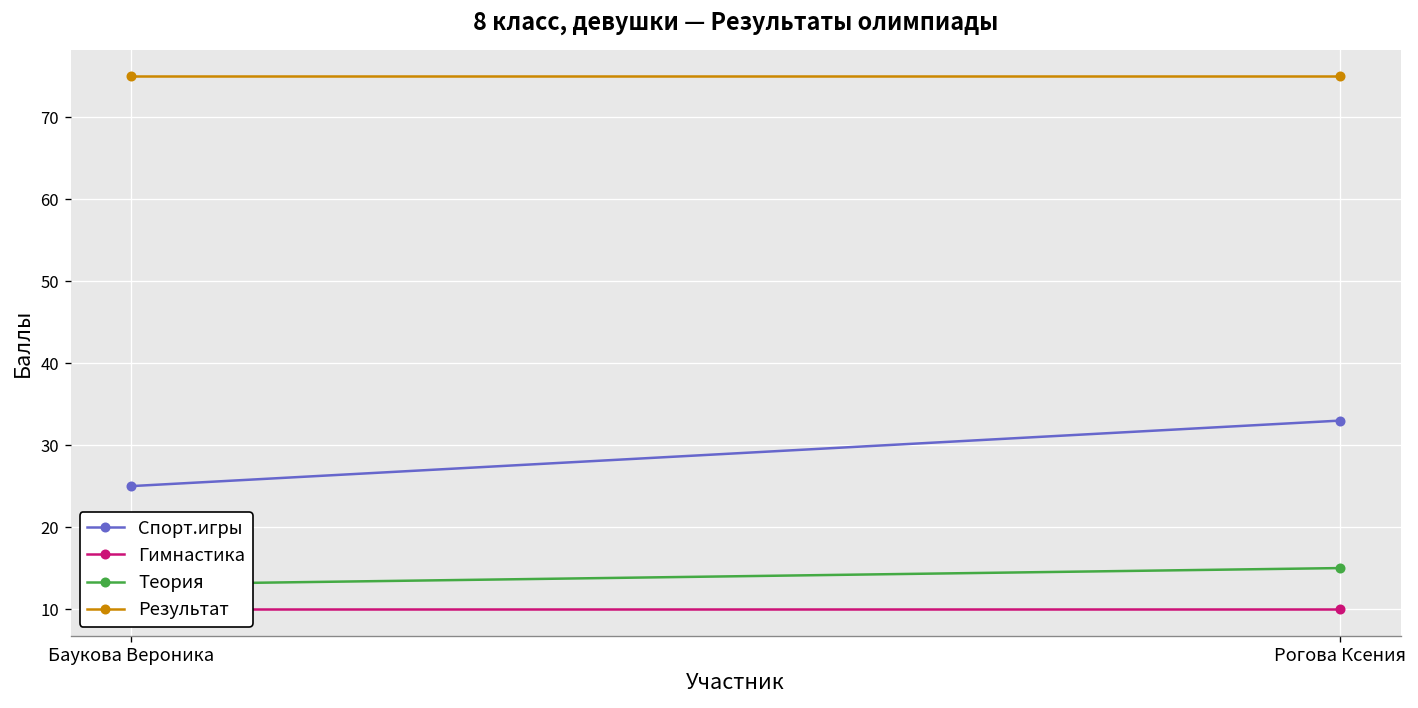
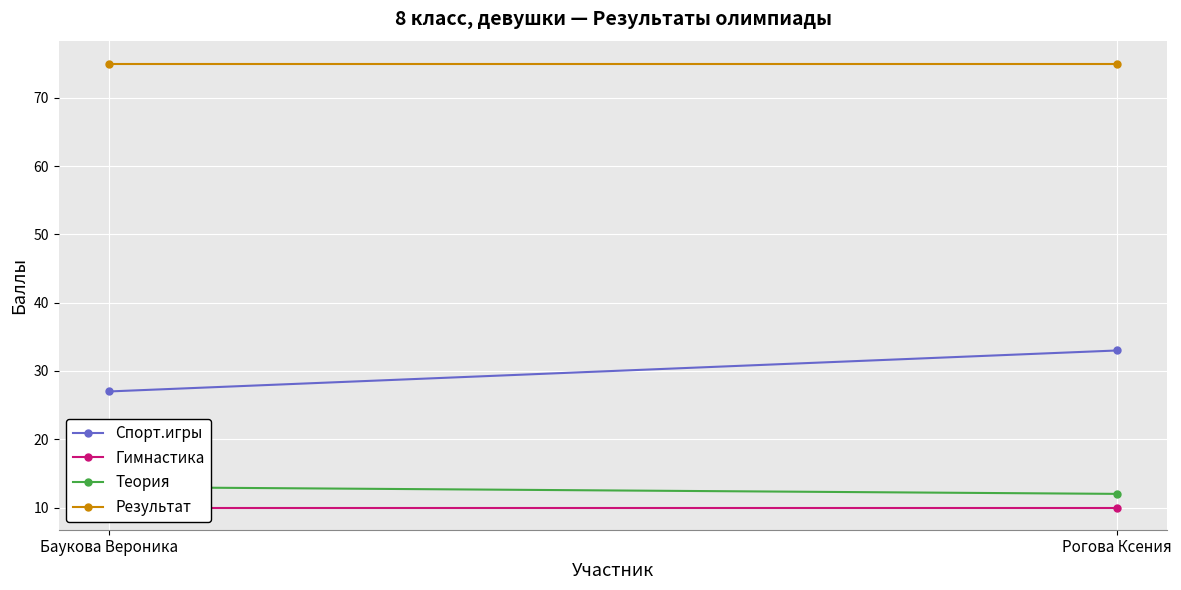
  {
    "Спорт.игры": {
-     "Баукова Вероника": 25,
+     "Баукова Вероника": 27,
      "Рогова Ксения": 33
    },
    "Гимнастика": {
      "Рогова Ксения": 10
    },
    "Теория": {
-     "Рогова Ксения": 15
+     "Рогова Ксения": 12
    },
    "Результат": {
      "Баукова Вероника": 75,
      "Рогова Ксения": 75
    }
  }
